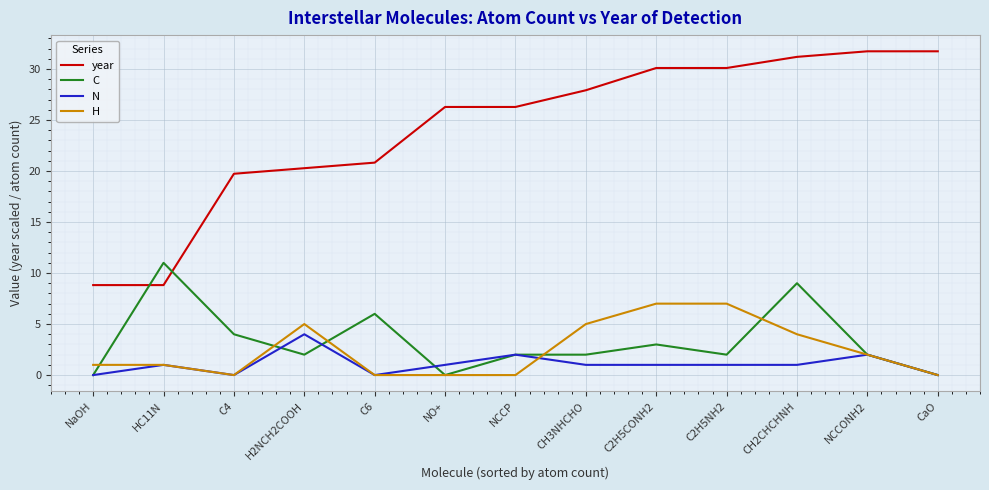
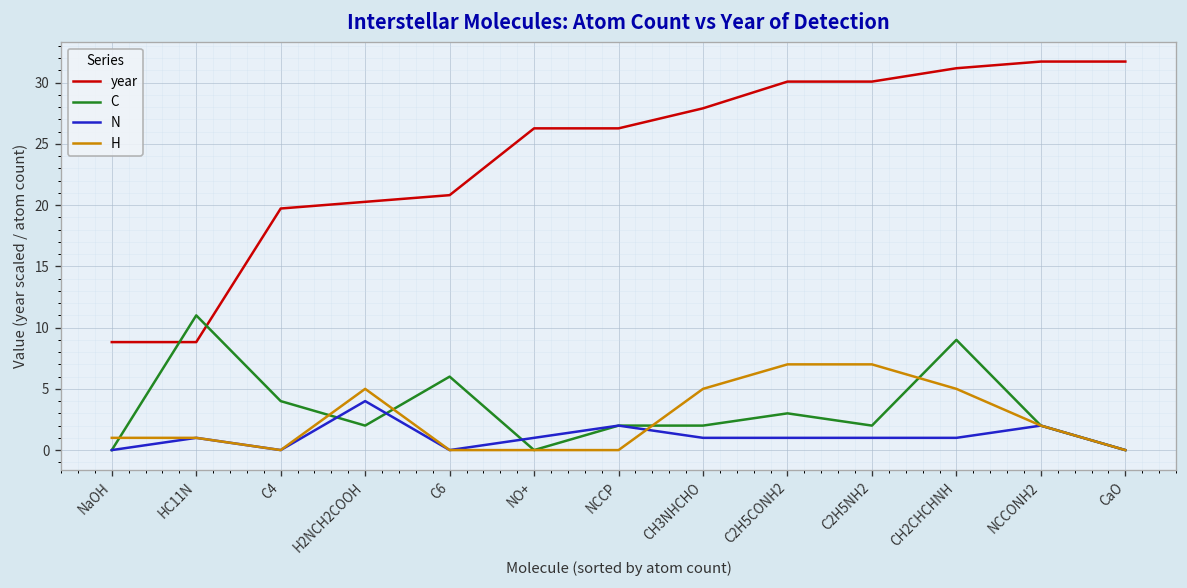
  {
    "year": {
      "NaOH": 9,
      "HC11N": 9,
      "C4": 19.7,
      "H2NCH2COOH": 20.3,
      "C6": 21,
      "NO+": 26.3,
      "NCCP": 26.3,
      "CH3NHCHO": 28,
      "C2H5CONH2": 30,
      "C2H5NH2": 30,
      "CH2CHCHNH": 31,
      "NCCONH2": 31.7,
      "CaO": 31.7
    },
    "C": {
      "HC11N": 11,
      "C4": 4,
      "H2NCH2COOH": 2,
      "C6": 6,
      "CH3NHCHO": 2,
      "C2H5CONH2": 3,
      "C2H5NH2": 2,
      "CH2CHCHNH": 9
    },
    "N": {
      "H2NCH2COOH": 4,
      "NO+": 1,
      "CH3NHCHO": 1,
      "C2H5CONH2": 1,
      "C2H5NH2": 1,
      "CH2CHCHNH": 1
    },
    "H": {
      "NaOH": 1,
      "H2NCH2COOH": 5,
      "NCCP": 0,
      "CH3NHCHO": 5,
      "C2H5CONH2": 7,
      "C2H5NH2": 7,
-     "CH2CHCHNH": 4
+     "CH2CHCHNH": 5
    }
  }
